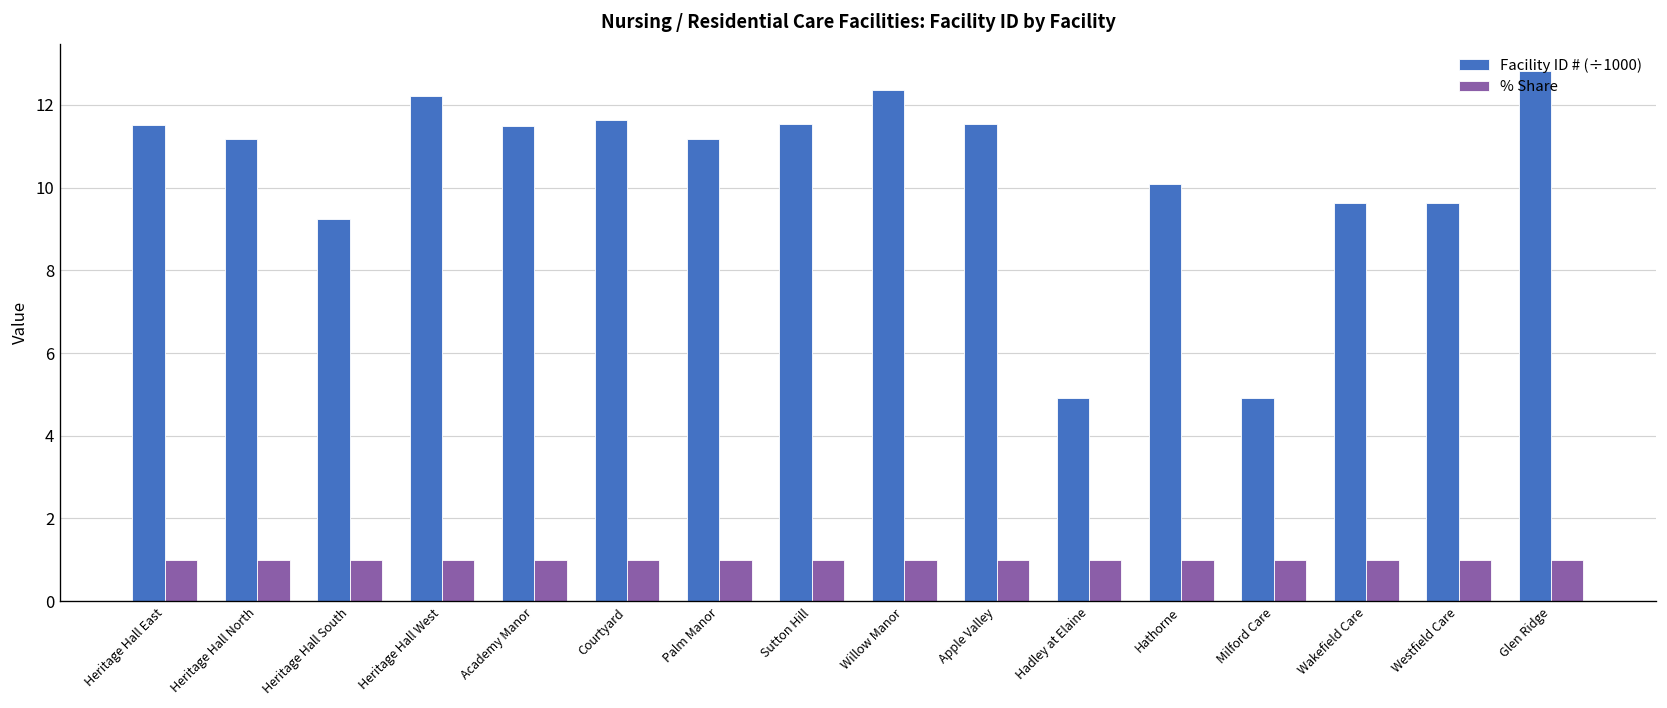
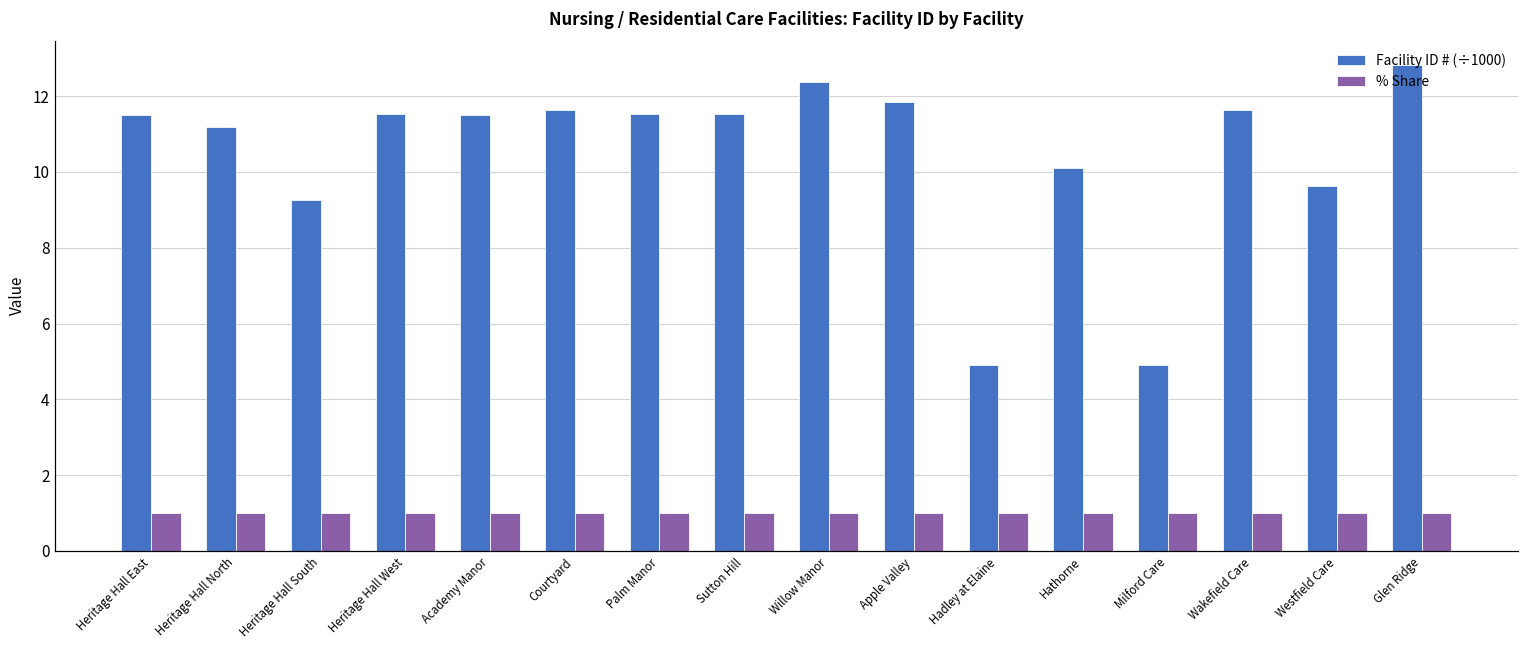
  {
    "Facility ID # (÷1000)": {
      "Heritage Hall East": 11.5,
      "Heritage Hall North": 11.2,
      "Heritage Hall South": 9.2,
-     "Heritage Hall West": 12.2,
+     "Heritage Hall West": 11.5,
      "Academy Manor": 11.5,
      "Courtyard": 11.6,
-     "Palm Manor": 11.2,
+     "Palm Manor": 11.5,
      "Sutton Hill": 11.5,
      "Willow Manor": 12.4,
-     "Apple Valley": 11.5,
+     "Apple Valley": 11.8,
      "Hadley at Elaine": 4.9,
      "Hathorne": 10.1,
      "Milford Care": 4.9,
-     "Wakefield Care": 9.6,
+     "Wakefield Care": 11.6,
      "Westfield Care": 9.6,
      "Glen Ridge": 12.8
    },
    "% Share": {
      "Heritage Hall East": 1.0,
      "Heritage Hall North": 1.0,
      "Heritage Hall South": 1.0,
      "Heritage Hall West": 1.0,
      "Academy Manor": 1.0,
      "Courtyard": 1.0,
      "Palm Manor": 1.0,
      "Sutton Hill": 1.0,
      "Willow Manor": 1.0,
      "Apple Valley": 1.0,
      "Hadley at Elaine": 1.0,
      "Hathorne": 1.0,
      "Milford Care": 1.0,
      "Wakefield Care": 1.0,
      "Westfield Care": 1.0,
      "Glen Ridge": 1.0
    }
  }
